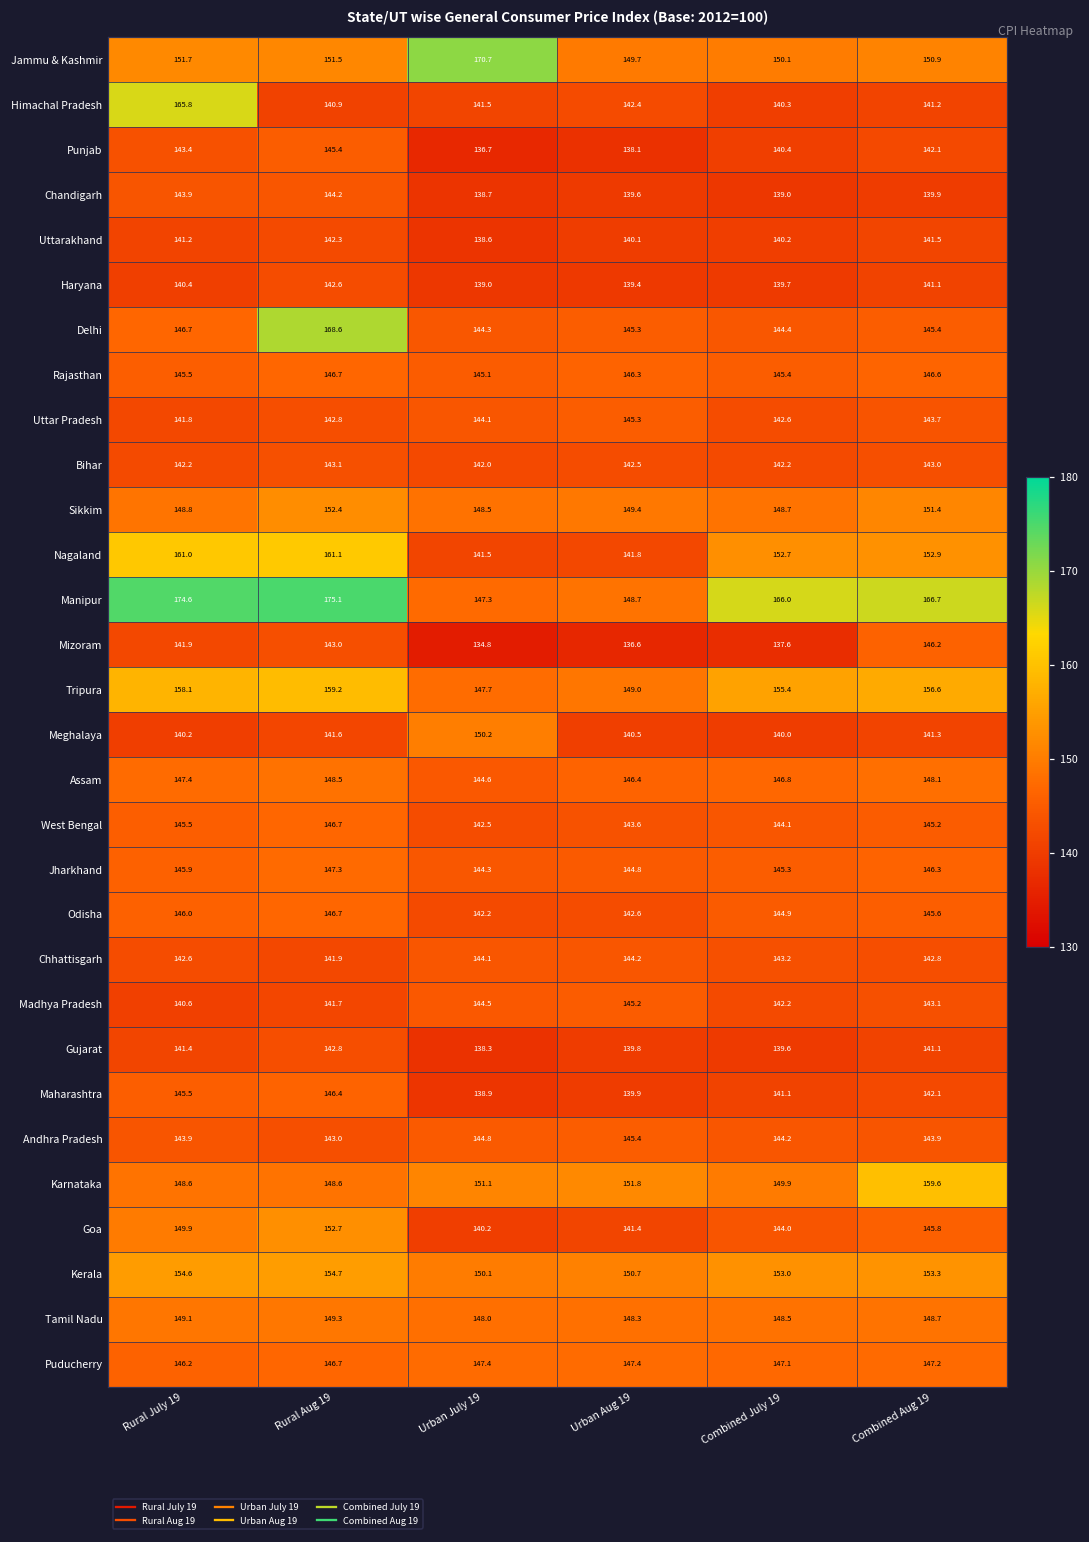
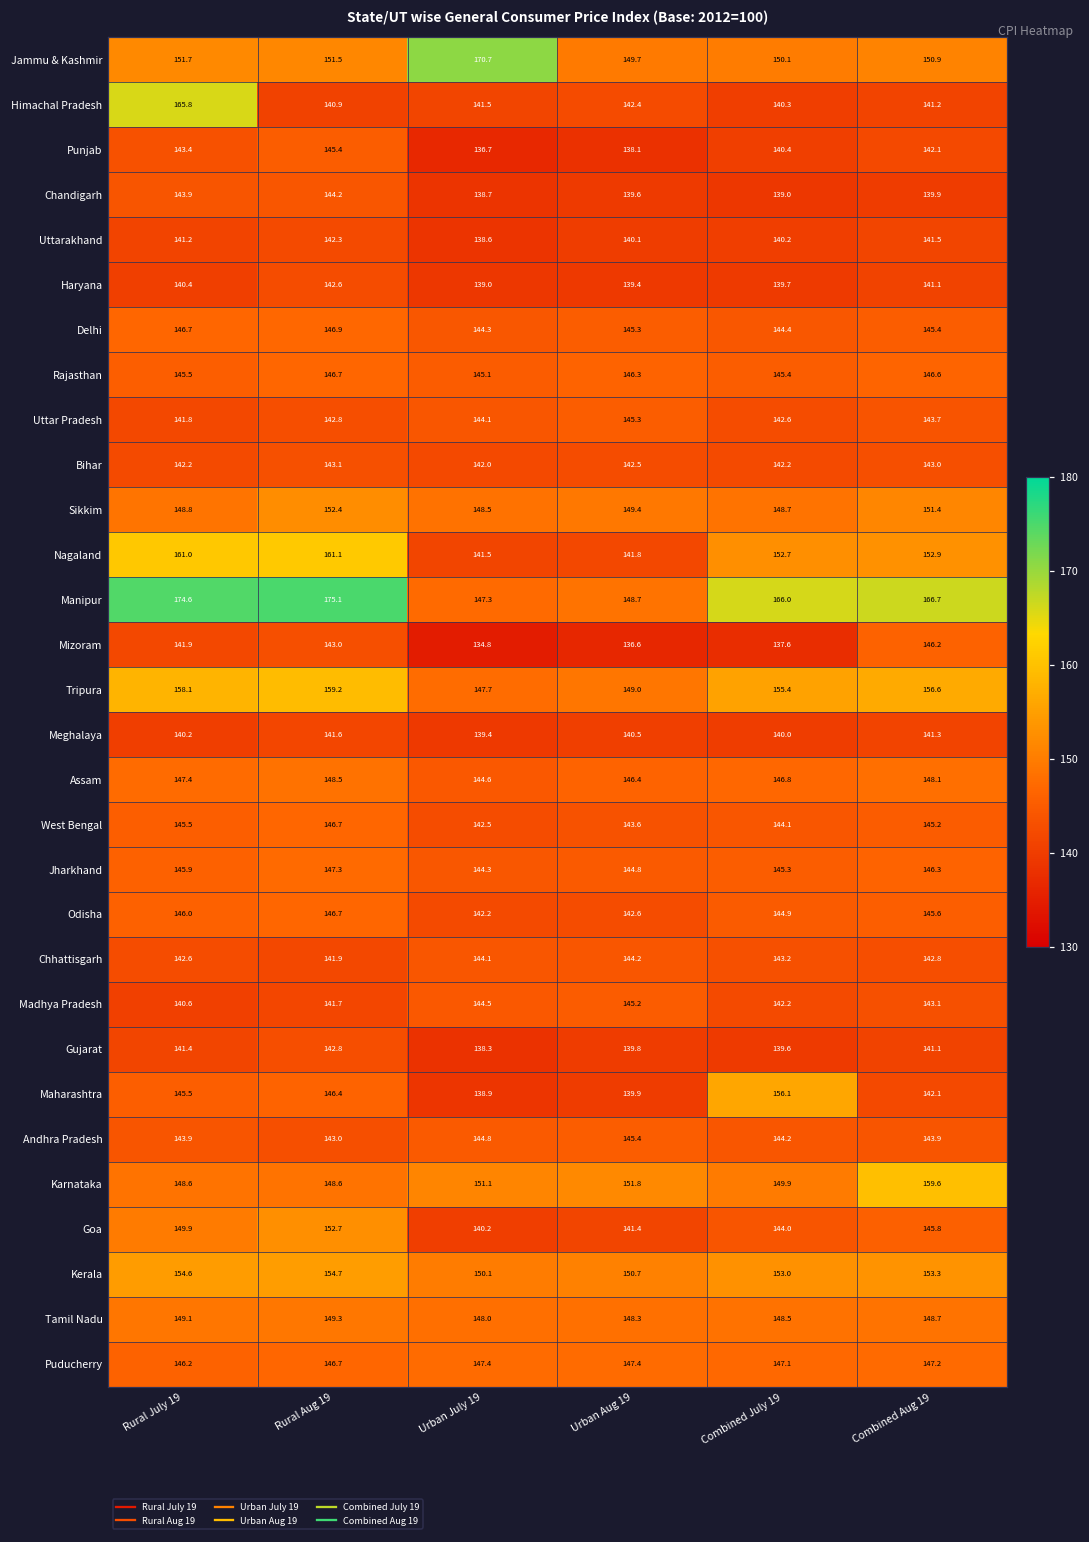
  {
    "Jammu & Kashmir": {
      "Rural July 19": 151.7,
      "Rural Aug 19": 151.5,
      "Urban July 19": 170.7,
      "Urban Aug 19": 149.7,
      "Combined July 19": 150.1,
      "Combined Aug 19": 150.9
    },
    "Himachal Pradesh": {
      "Rural July 19": 165.8,
      "Rural Aug 19": 140.9,
      "Urban July 19": 141.5,
      "Urban Aug 19": 142.4,
      "Combined July 19": 140.3,
      "Combined Aug 19": 141.2
    },
    "Punjab": {
      "Rural July 19": 143.4,
      "Rural Aug 19": 145.4,
      "Urban July 19": 136.7,
      "Urban Aug 19": 138.1,
      "Combined July 19": 140.4,
      "Combined Aug 19": 142.1
    },
    "Chandigarh": {
      "Rural July 19": 143.9,
      "Rural Aug 19": 144.2,
      "Urban July 19": 138.7,
      "Urban Aug 19": 139.6,
      "Combined July 19": 139.0,
      "Combined Aug 19": 139.9
    },
    "Uttarakhand": {
      "Rural July 19": 141.2,
      "Rural Aug 19": 142.3,
      "Urban July 19": 138.6,
      "Urban Aug 19": 140.1,
      "Combined July 19": 140.2,
      "Combined Aug 19": 141.5
    },
    "Haryana": {
      "Rural July 19": 140.4,
      "Rural Aug 19": 142.6,
      "Urban July 19": 139.0,
      "Urban Aug 19": 139.4,
      "Combined July 19": 139.7,
      "Combined Aug 19": 141.1
    },
    "Delhi": {
      "Rural July 19": 146.7,
-     "Rural Aug 19": 168.6,
+     "Rural Aug 19": 146.9,
      "Urban July 19": 144.3,
      "Urban Aug 19": 145.3,
      "Combined July 19": 144.4,
      "Combined Aug 19": 145.4
    },
    "Rajasthan": {
      "Rural July 19": 145.5,
      "Rural Aug 19": 146.7,
      "Urban July 19": 145.1,
      "Urban Aug 19": 146.3,
      "Combined July 19": 145.4,
      "Combined Aug 19": 146.6
    },
    "Uttar Pradesh": {
      "Rural July 19": 141.8,
      "Rural Aug 19": 142.8,
      "Urban July 19": 144.1,
      "Urban Aug 19": 145.3,
      "Combined July 19": 142.6,
      "Combined Aug 19": 143.7
    },
    "Bihar": {
      "Rural July 19": 142.2,
      "Rural Aug 19": 143.1,
      "Urban July 19": 142.0,
      "Urban Aug 19": 142.5,
      "Combined July 19": 142.2,
      "Combined Aug 19": 143.0
    },
    "Sikkim": {
      "Rural July 19": 148.8,
      "Rural Aug 19": 152.4,
      "Urban July 19": 148.5,
      "Urban Aug 19": 149.4,
      "Combined July 19": 148.7,
      "Combined Aug 19": 151.4
    },
    "Nagaland": {
      "Rural July 19": 161.0,
      "Rural Aug 19": 161.1,
      "Urban July 19": 141.5,
      "Urban Aug 19": 141.8,
      "Combined July 19": 152.7,
      "Combined Aug 19": 152.9
    },
    "Manipur": {
      "Rural July 19": 174.6,
      "Rural Aug 19": 175.1,
      "Urban July 19": 147.3,
      "Urban Aug 19": 148.7,
      "Combined July 19": 166.0,
      "Combined Aug 19": 166.7
    },
    "Mizoram": {
      "Rural July 19": 141.9,
      "Rural Aug 19": 143.0,
      "Urban July 19": 134.8,
      "Urban Aug 19": 136.6,
      "Combined July 19": 137.6,
      "Combined Aug 19": 146.2
    },
    "Tripura": {
      "Rural July 19": 158.1,
      "Rural Aug 19": 159.2,
      "Urban July 19": 147.7,
      "Urban Aug 19": 149.0,
      "Combined July 19": 155.4,
      "Combined Aug 19": 156.6
    },
    "Meghalaya": {
      "Rural July 19": 140.2,
      "Rural Aug 19": 141.6,
-     "Urban July 19": 150.2,
+     "Urban July 19": 139.4,
      "Urban Aug 19": 140.5,
      "Combined July 19": 140.0,
      "Combined Aug 19": 141.3
    },
    "Assam": {
      "Rural July 19": 147.4,
      "Rural Aug 19": 148.5,
      "Urban July 19": 144.6,
      "Urban Aug 19": 146.4,
      "Combined July 19": 146.8,
      "Combined Aug 19": 148.1
    },
    "West Bengal": {
      "Rural July 19": 145.5,
      "Rural Aug 19": 146.7,
      "Urban July 19": 142.5,
      "Urban Aug 19": 143.6,
      "Combined July 19": 144.1,
      "Combined Aug 19": 145.2
    },
    "Jharkhand": {
      "Rural July 19": 145.9,
      "Rural Aug 19": 147.3,
      "Urban July 19": 144.3,
      "Urban Aug 19": 144.8,
      "Combined July 19": 145.3,
      "Combined Aug 19": 146.3
    },
    "Odisha": {
      "Rural July 19": 146.0,
      "Rural Aug 19": 146.7,
      "Urban July 19": 142.2,
      "Urban Aug 19": 142.6,
      "Combined July 19": 144.9,
      "Combined Aug 19": 145.6
    },
    "Chhattisgarh": {
      "Rural July 19": 142.6,
      "Rural Aug 19": 141.9,
      "Urban July 19": 144.1,
      "Urban Aug 19": 144.2,
      "Combined July 19": 143.2,
      "Combined Aug 19": 142.8
    },
    "Madhya Pradesh": {
      "Rural July 19": 140.6,
      "Rural Aug 19": 141.7,
      "Urban July 19": 144.5,
      "Urban Aug 19": 145.2,
      "Combined July 19": 142.2,
      "Combined Aug 19": 143.1
    },
    "Gujarat": {
      "Rural July 19": 141.4,
      "Rural Aug 19": 142.8,
      "Urban July 19": 138.3,
      "Urban Aug 19": 139.8,
      "Combined July 19": 139.6,
      "Combined Aug 19": 141.1
    },
    "Maharashtra": {
      "Rural July 19": 145.5,
      "Rural Aug 19": 146.4,
      "Urban July 19": 138.9,
      "Urban Aug 19": 139.9,
-     "Combined July 19": 141.1,
+     "Combined July 19": 156.1,
      "Combined Aug 19": 142.1
    },
    "Andhra Pradesh": {
      "Rural July 19": 143.9,
      "Rural Aug 19": 143.0,
      "Urban July 19": 144.8,
      "Urban Aug 19": 145.4,
      "Combined July 19": 144.2,
      "Combined Aug 19": 143.9
    },
    "Karnataka": {
      "Rural July 19": 148.6,
      "Rural Aug 19": 148.6,
      "Urban July 19": 151.1,
      "Urban Aug 19": 151.8,
      "Combined July 19": 149.9,
      "Combined Aug 19": 159.6
    },
    "Goa": {
      "Rural July 19": 149.9,
      "Rural Aug 19": 152.7,
      "Urban July 19": 140.2,
      "Urban Aug 19": 141.4,
      "Combined July 19": 144.0,
      "Combined Aug 19": 145.8
    },
    "Kerala": {
      "Rural July 19": 154.6,
      "Rural Aug 19": 154.7,
      "Urban July 19": 150.1,
      "Urban Aug 19": 150.7,
      "Combined July 19": 153.0,
      "Combined Aug 19": 153.3
    },
    "Tamil Nadu": {
      "Rural July 19": 149.1,
      "Rural Aug 19": 149.3,
      "Urban July 19": 148.0,
      "Urban Aug 19": 148.3,
      "Combined July 19": 148.5,
      "Combined Aug 19": 148.7
    },
    "Puducherry": {
      "Rural July 19": 146.2,
      "Rural Aug 19": 146.7,
      "Urban July 19": 147.4,
      "Urban Aug 19": 147.4,
      "Combined July 19": 147.1,
      "Combined Aug 19": 147.2
    }
  }
